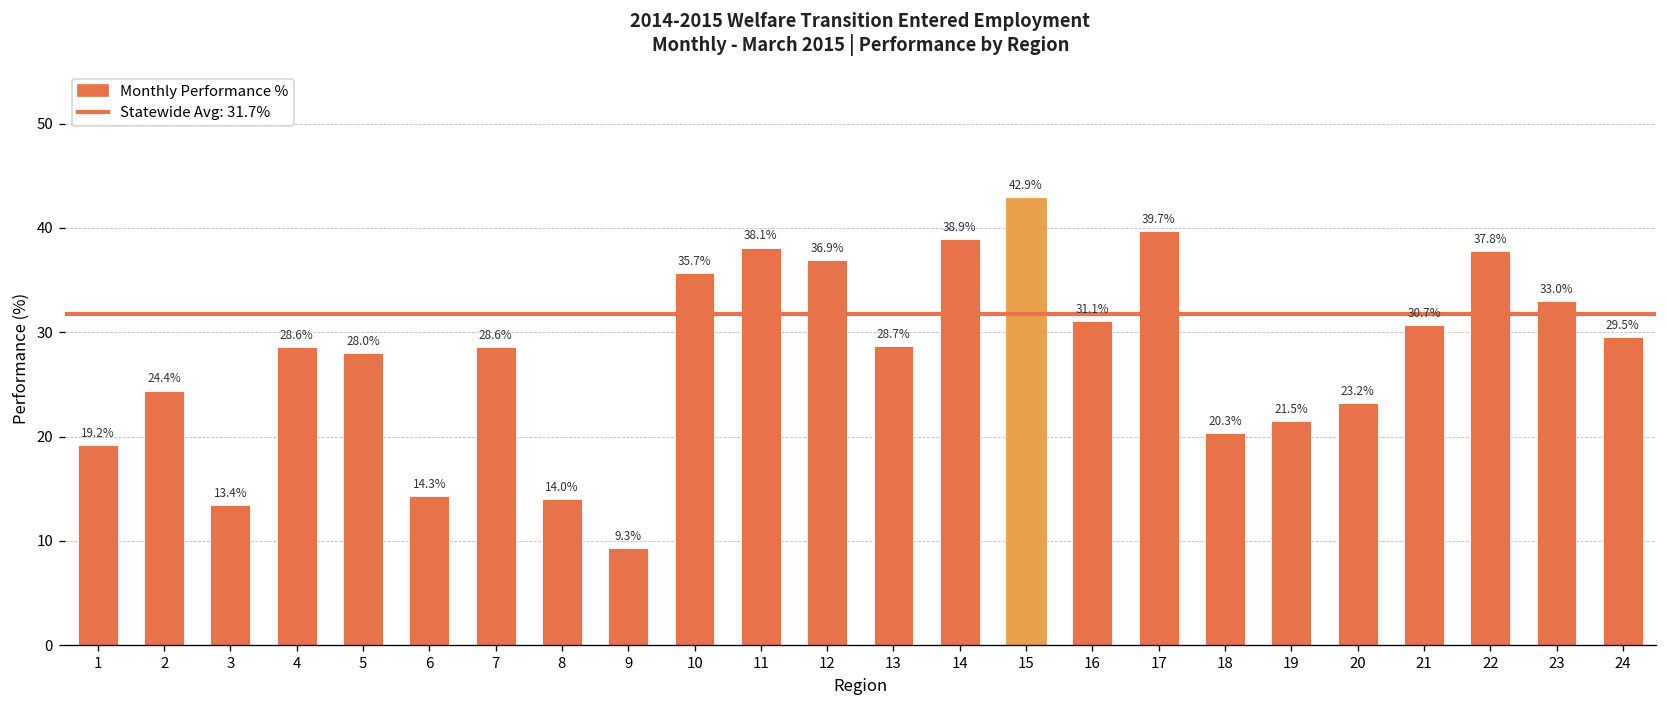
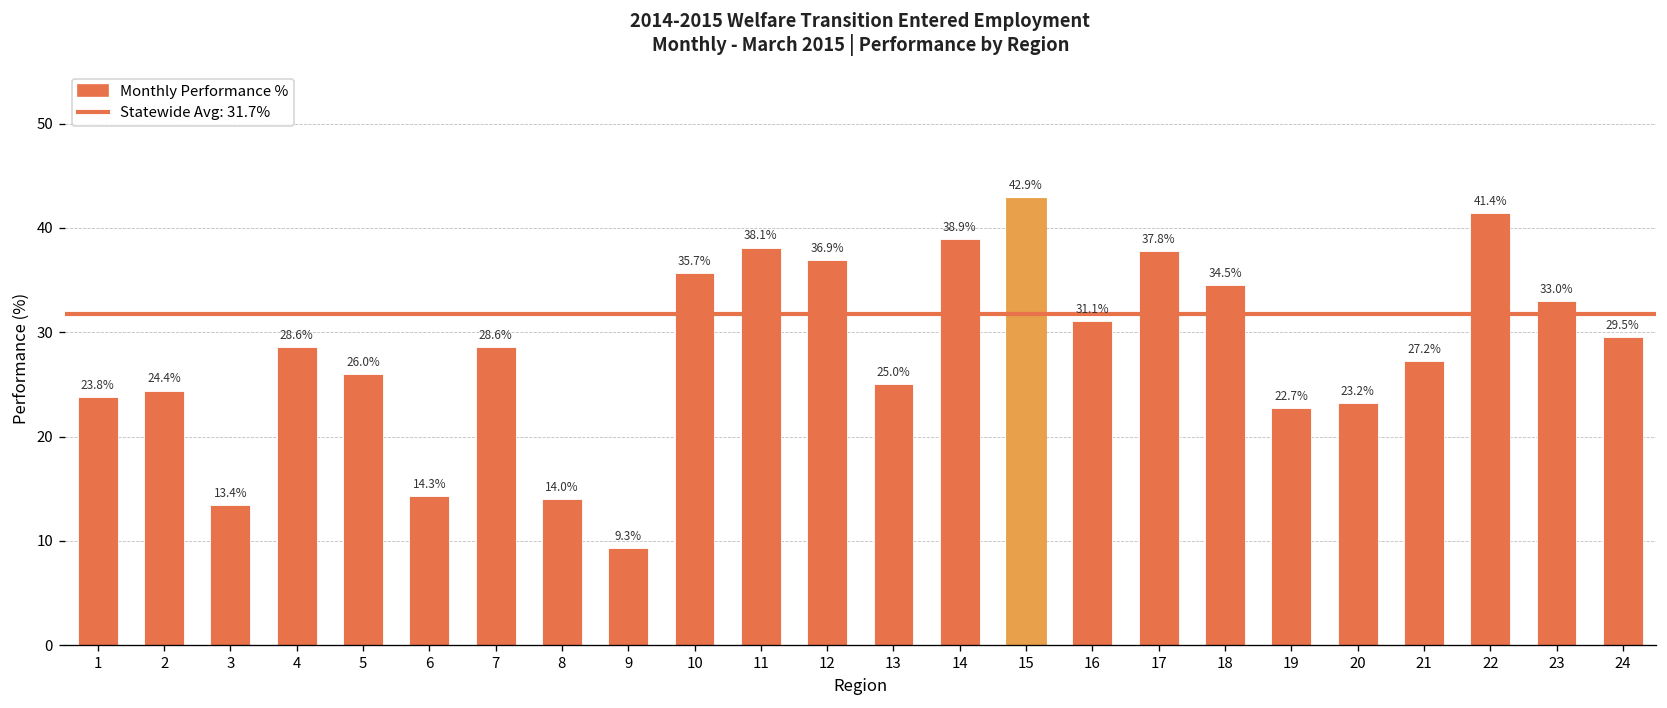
  {
-   "1": "19.2%",
+   "1": "23.8%",
    "2": "24.4%",
    "3": "13.4%",
    "4": "28.6%",
-   "5": "28.0%",
+   "5": "26.0%",
    "6": "14.3%",
    "7": "28.6%",
    "8": "14.0%",
    "9": "9.3%",
    "10": "35.7%",
    "11": "38.1%",
    "12": "36.9%",
-   "13": "28.7%",
+   "13": "25.0%",
    "14": "38.9%",
    "15": "42.9%",
    "16": "31.1%",
-   "17": "39.7%",
-   "18": "20.3%",
-   "19": "21.5%",
+   "17": "37.8%",
+   "18": "34.5%",
+   "19": "22.7%",
    "20": "23.2%",
-   "21": "30.7%",
-   "22": "37.8%",
+   "21": "27.2%",
+   "22": "41.4%",
    "23": "33.0%",
    "24": "29.5%"
  }
